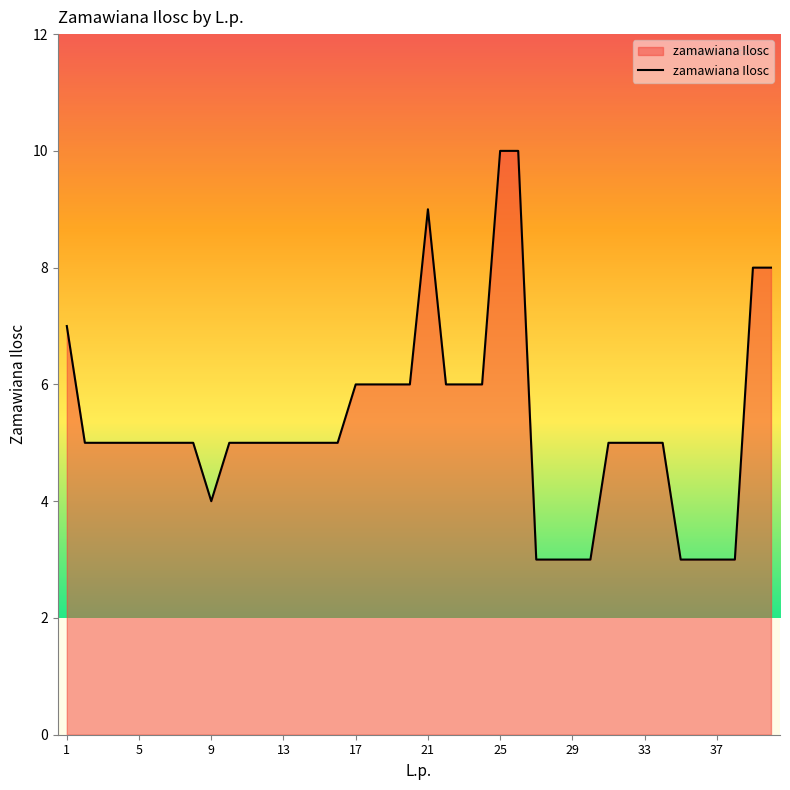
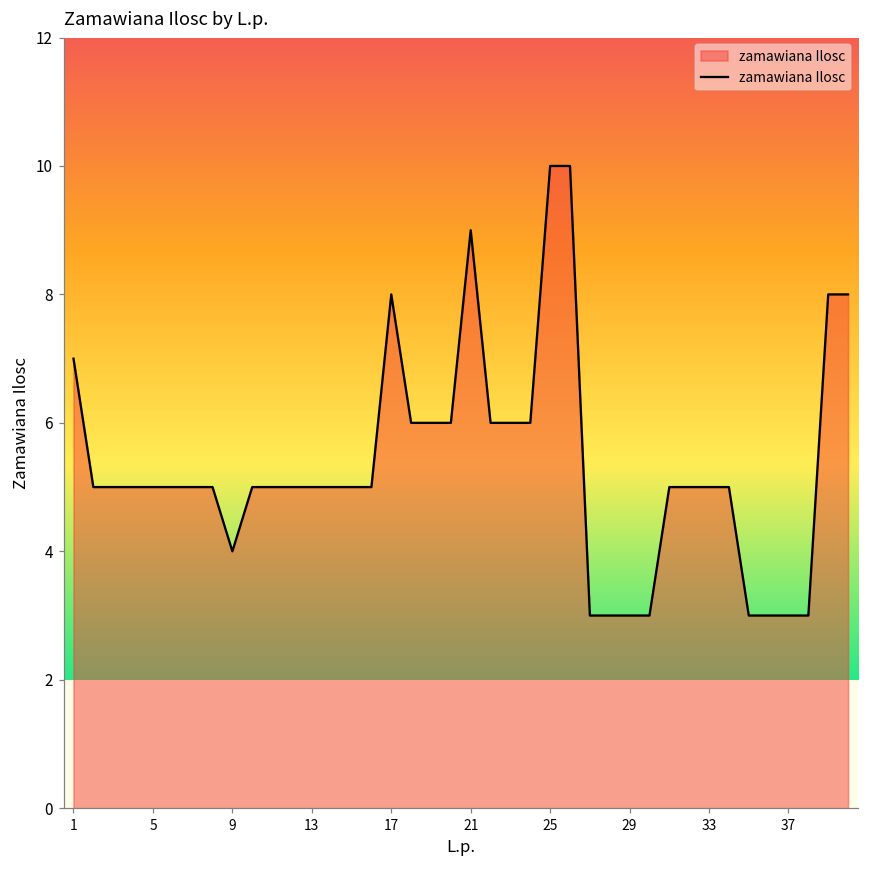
  {
    "1": 7,
    "5": 5,
    "9": 4,
    "13": 5,
-   "17": 6,
+   "17": 8,
    "21": 9,
    "25": 10,
    "29": 3,
    "33": 5,
    "37": 3
  }
